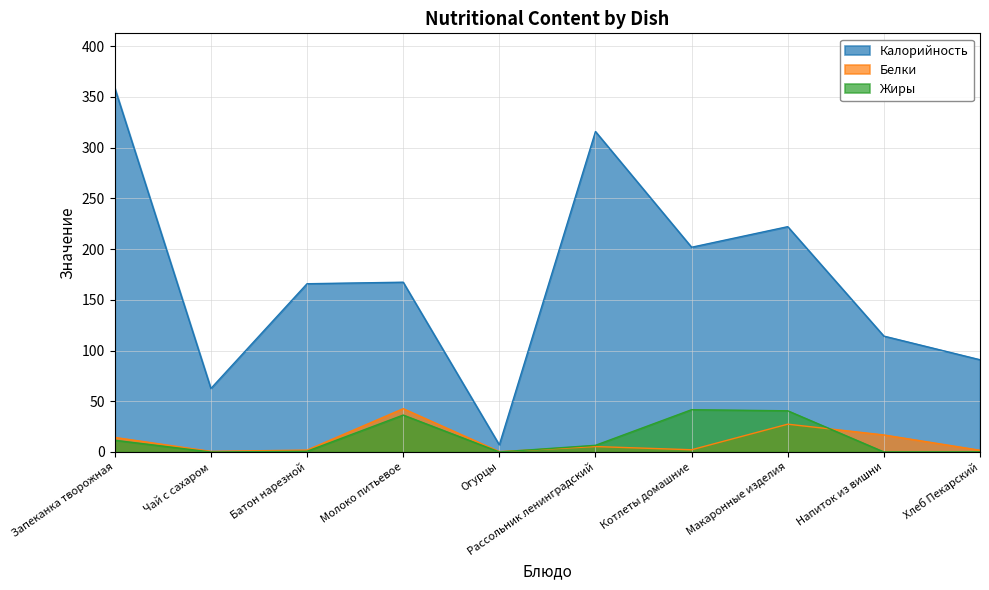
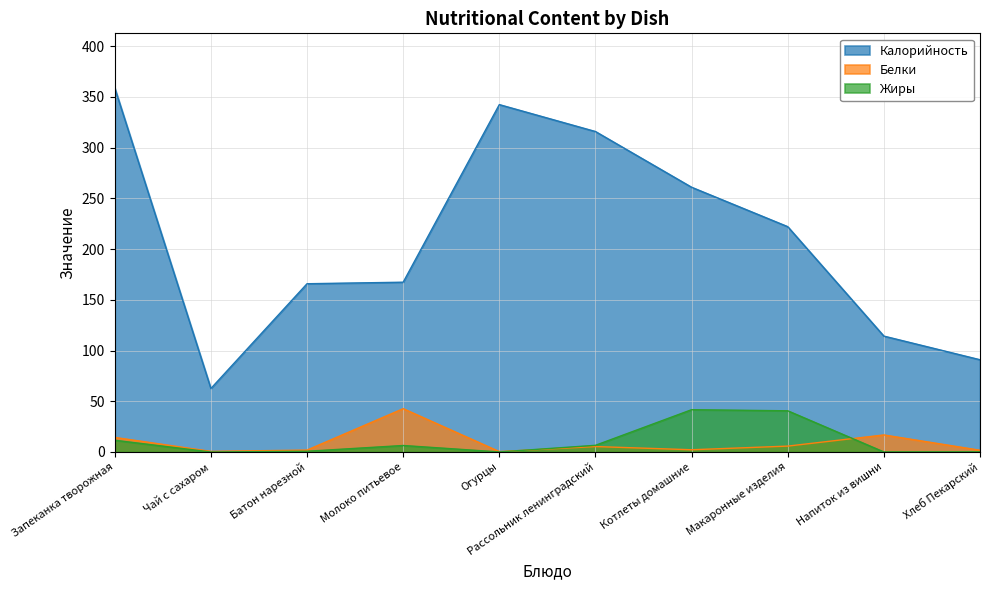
  {
    "Калорийность": {
      "Запеканка творожная": 359,
      "Чай с сахаром": 63,
      "Батон нарезной": 166,
      "Молоко питьевое": 167,
-     "Огурцы": 7,
+     "Огурцы": 342,
      "Рассольник ленинградский": 316,
-     "Котлеты домашние": 202,
+     "Котлеты домашние": 261,
      "Макаронные изделия": 222,
      "Напиток из вишни": 114,
      "Хлеб Пекарский": 91
    },
    "Белки": {
      "Запеканка творожная": 14,
      "Молоко питьевое": 43,
      "Котлеты домашние": 2,
-     "Макаронные изделия": 27,
+     "Макаронные изделия": 6,
      "Напиток из вишни": 17
    },
    "Жиры": {
      "Запеканка творожная": 12,
-     "Молоко питьевое": 36,
+     "Молоко питьевое": 6,
      "Котлеты домашние": 42,
      "Макаронные изделия": 41,
      "Напиток из вишни": 0
    }
  }
